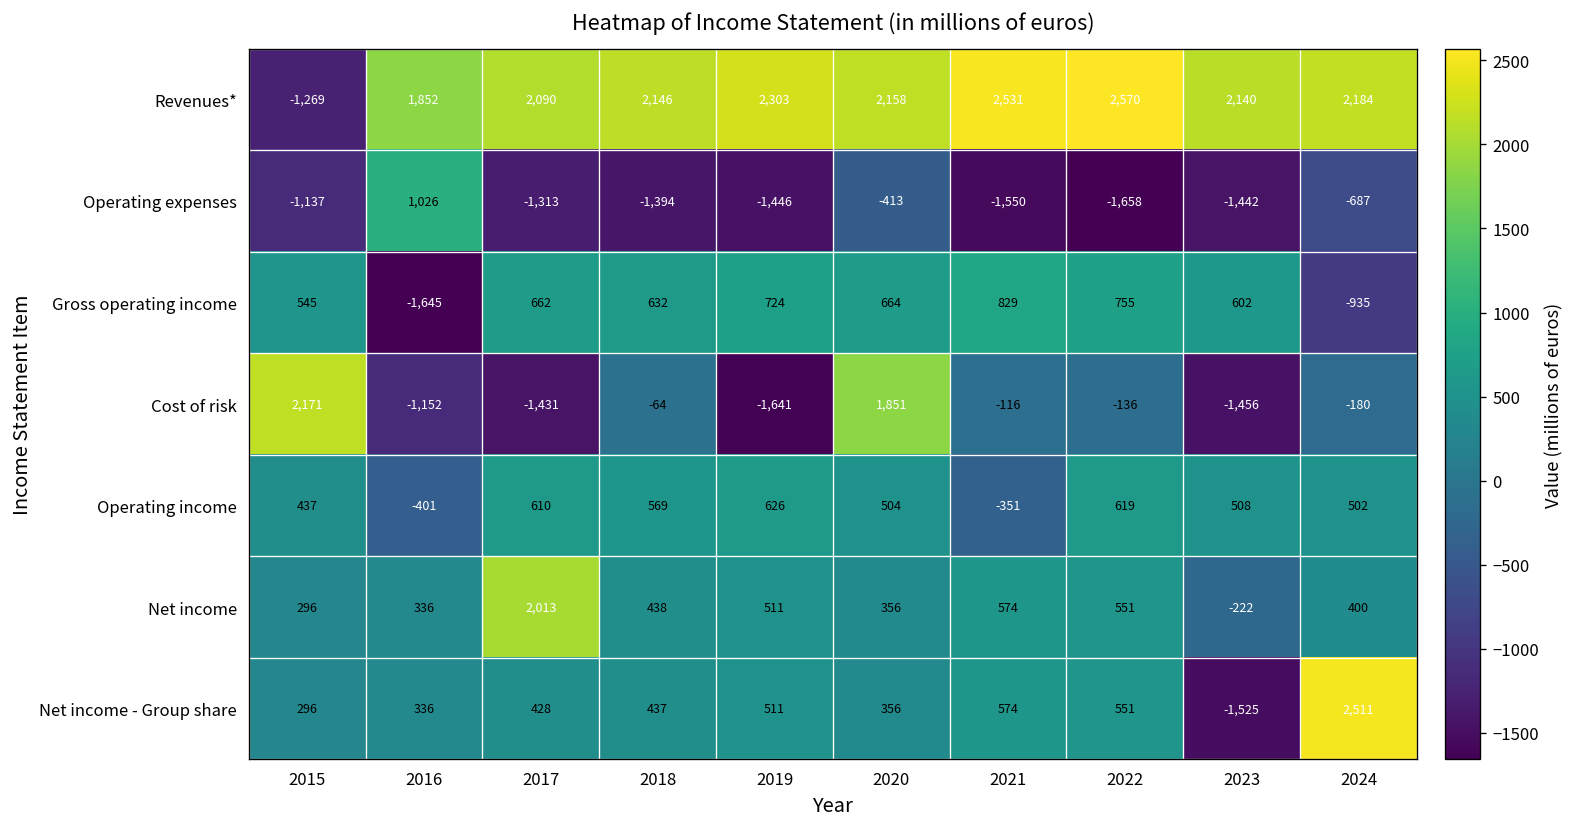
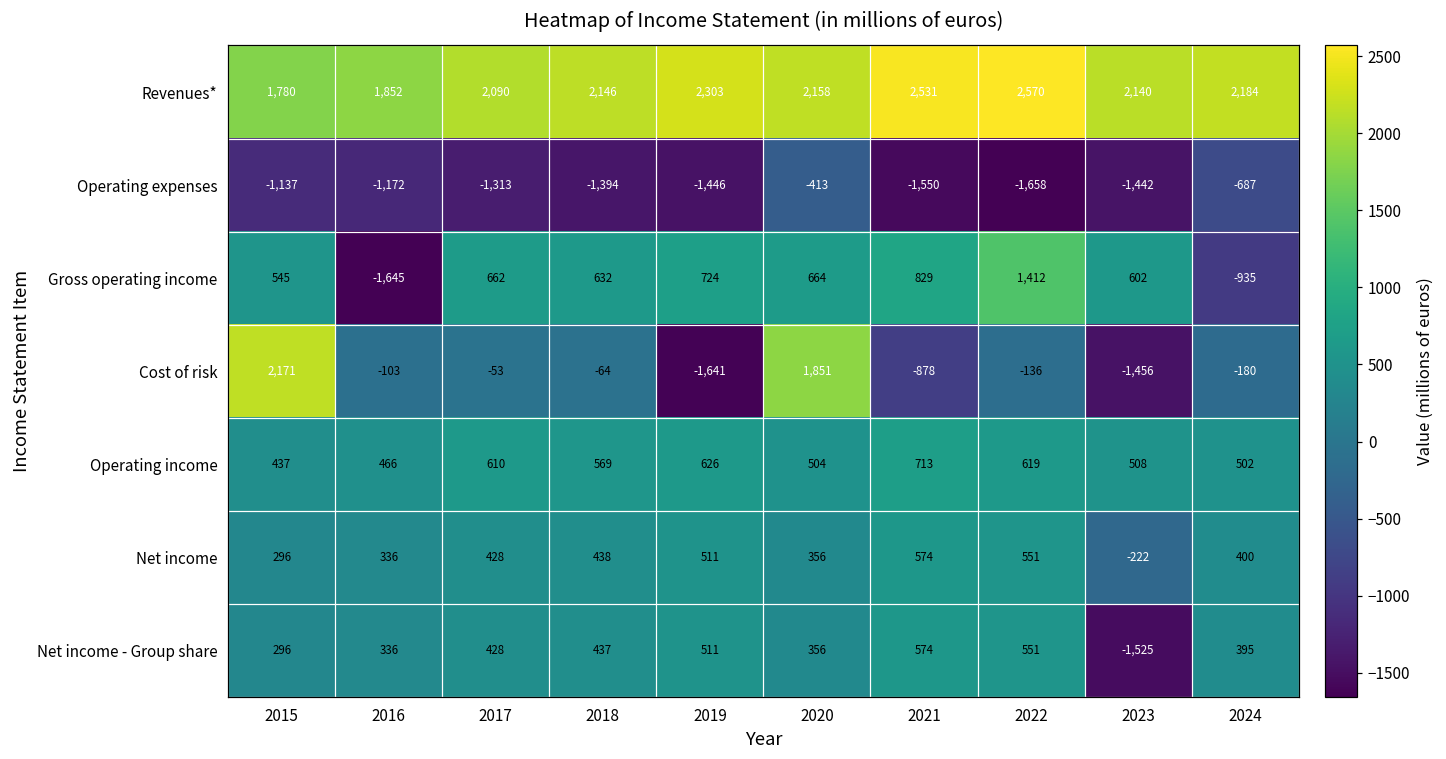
  {
    "Revenues*": {
-     "2015": "-1,269",
+     "2015": "1,780",
      "2016": "1,852",
      "2017": "2,090",
      "2018": "2,146",
      "2019": "2,303",
      "2020": "2,158",
      "2021": "2,531",
      "2022": "2,570",
      "2023": "2,140",
      "2024": "2,184"
    },
    "Operating expenses": {
      "2015": "-1,137",
-     "2016": "1,026",
+     "2016": "-1,172",
      "2017": "-1,313",
      "2018": "-1,394",
      "2019": "-1,446",
      "2020": "-413",
      "2021": "-1,550",
      "2022": "-1,658",
      "2023": "-1,442",
      "2024": "-687"
    },
    "Gross operating income": {
      "2015": "545",
      "2016": "-1,645",
      "2017": "662",
      "2018": "632",
      "2019": "724",
      "2020": "664",
      "2021": "829",
-     "2022": "755",
+     "2022": "1,412",
      "2023": "602",
      "2024": "-935"
    },
    "Cost of risk": {
      "2015": "2,171",
-     "2016": "-1,152",
-     "2017": "-1,431",
+     "2016": "-103",
+     "2017": "-53",
      "2018": "-64",
      "2019": "-1,641",
      "2020": "1,851",
-     "2021": "-116",
+     "2021": "-878",
      "2022": "-136",
      "2023": "-1,456",
      "2024": "-180"
    },
    "Operating income": {
      "2015": "437",
-     "2016": "-401",
+     "2016": "466",
      "2017": "610",
      "2018": "569",
      "2019": "626",
      "2020": "504",
-     "2021": "-351",
+     "2021": "713",
      "2022": "619",
      "2023": "508",
      "2024": "502"
    },
    "Net income": {
      "2015": "296",
      "2016": "336",
-     "2017": "2,013",
+     "2017": "428",
      "2018": "438",
      "2019": "511",
      "2020": "356",
      "2021": "574",
      "2022": "551",
      "2023": "-222",
      "2024": "400"
    },
    "Net income - Group share": {
      "2015": "296",
      "2016": "336",
      "2017": "428",
      "2018": "437",
      "2019": "511",
      "2020": "356",
      "2021": "574",
      "2022": "551",
      "2023": "-1,525",
-     "2024": "2,511"
+     "2024": "395"
    }
  }
